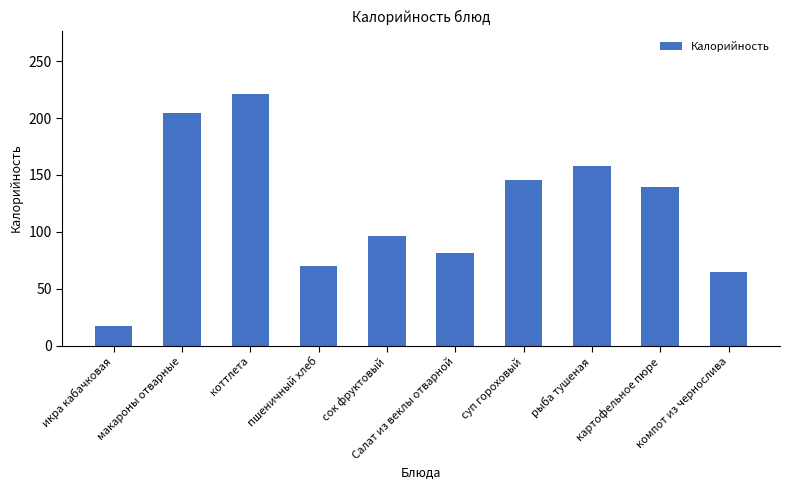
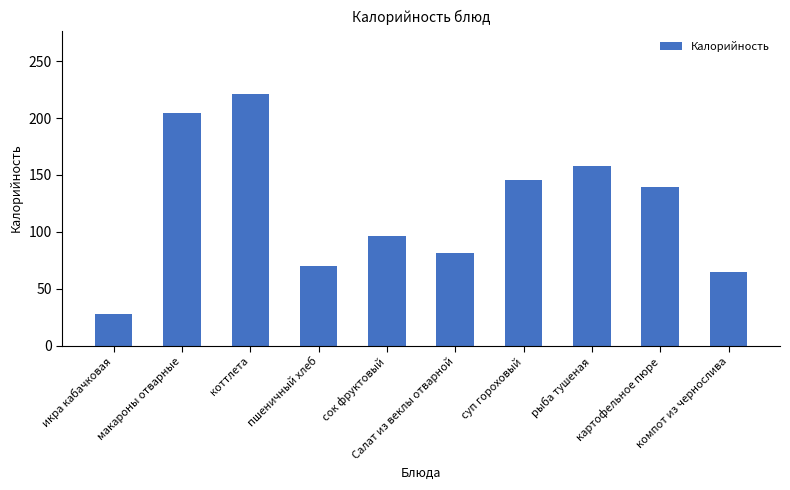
  {
-   "икра кабачковая": 17,
+   "икра кабачковая": 28,
    "макароны отварные": 205,
    "коттлета": 222,
    "пшеничный хлеб": 70,
    "сок фруктовый": 97,
    "Салат из веклы отварной": 81,
    "суп гороховый": 146,
    "рыба тушеная": 158,
    "картофельное пюре": 139,
    "компот из чернослива": 65
  }
